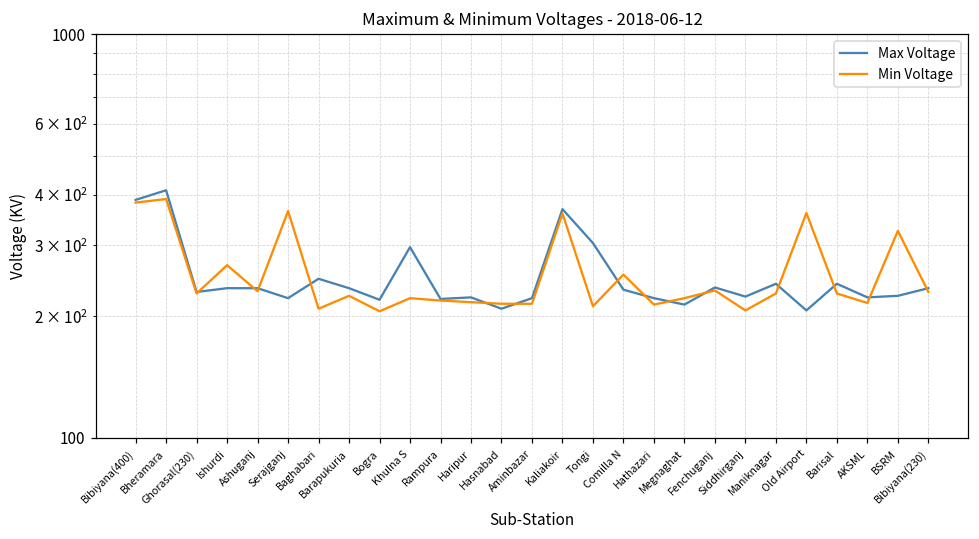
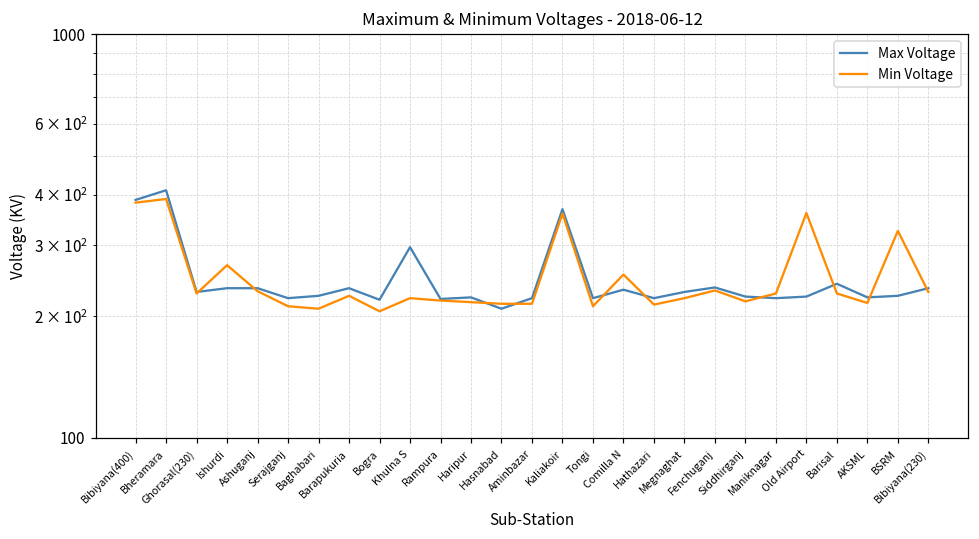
  {
    "Max Voltage": {
      "Bheramara": 410,
      "Ishurdi": 240,
      "Ashuganj": 240,
      "Serajganj": 220,
-     "Baghabari": 250,
+     "Baghabari": 230,
      "Barapukuria": 240,
      "Bogra": 220,
      "Khulna S": 300,
      "Haripur": 220,
      "Hasnabad": 210,
      "Aminbazar": 220,
      "Kaliakoir": 370,
-     "Tongi": 300,
+     "Tongi": 220,
      "Comilla N": 230,
      "Hathazari": 220,
-     "Megnaghat": 210,
+     "Megnaghat": 230,
      "Fenchuganj": 240,
      "Siddhirganj": 220,
-     "Maniknagar": 240,
-     "Old Airport": 210,
+     "Maniknagar": 220,
+     "Old Airport": 220,
      "Barisal": 240,
      "AKSML": 220,
      "BSRM": 230,
      "Bibiyana(230)": 240
    },
    "Min Voltage": {
      "Bheramara": 390,
      "Ishurdi": 270,
      "Ashuganj": 230,
-     "Serajganj": 370,
+     "Serajganj": 210,
      "Baghabari": 210,
      "Barapukuria": 230,
      "Bogra": 210,
      "Khulna S": 220,
      "Haripur": 220,
      "Hasnabad": 220,
      "Aminbazar": 220,
      "Kaliakoir": 360,
      "Tongi": 210,
      "Comilla N": 250,
      "Hathazari": 210,
      "Megnaghat": 220,
      "Fenchuganj": 230,
-     "Siddhirganj": 210,
+     "Siddhirganj": 220,
      "Maniknagar": 230,
      "Old Airport": 360,
      "Barisal": 230,
      "AKSML": 220,
      "BSRM": 330,
      "Bibiyana(230)": 230
    }
  }
